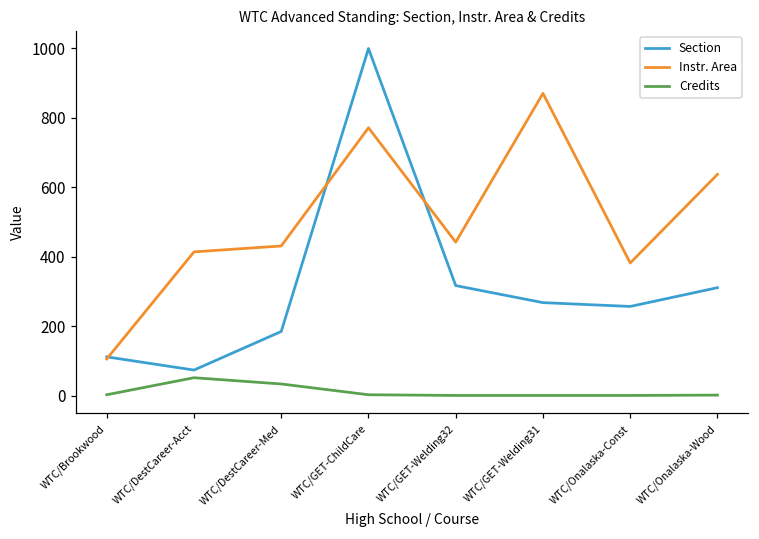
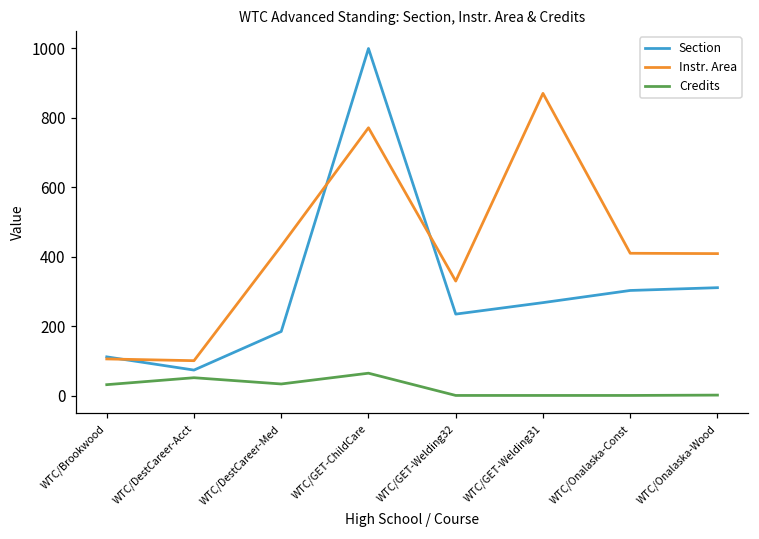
  {
    "Section": {
      "WTC/DestCareer-Acct": 70,
      "WTC/DestCareer-Med": 190,
      "WTC/GET-ChildCare": 1000,
-     "WTC/GET-Welding32": 320,
+     "WTC/GET-Welding32": 240,
      "WTC/GET-Welding31": 270,
-     "WTC/Onalaska-Const": 260,
+     "WTC/Onalaska-Const": 300,
      "WTC/Onalaska-Wood": 310
    },
    "Instr. Area": {
-     "WTC/DestCareer-Acct": 410,
+     "WTC/DestCareer-Acct": 100,
      "WTC/DestCareer-Med": 430,
      "WTC/GET-ChildCare": 770,
-     "WTC/GET-Welding32": 440,
+     "WTC/GET-Welding32": 330,
      "WTC/GET-Welding31": 870,
-     "WTC/Onalaska-Const": 380,
-     "WTC/Onalaska-Wood": 640
+     "WTC/Onalaska-Const": 410,
+     "WTC/Onalaska-Wood": 410
    },
    "Credits": {
-     "WTC/Brookwood": 0,
+     "WTC/Brookwood": 30,
      "WTC/DestCareer-Acct": 50,
      "WTC/DestCareer-Med": 30,
-     "WTC/GET-ChildCare": 0,
+     "WTC/GET-ChildCare": 70,
      "WTC/GET-Welding32": 0,
      "WTC/GET-Welding31": 0,
      "WTC/Onalaska-Const": 0,
      "WTC/Onalaska-Wood": 0
    }
  }
